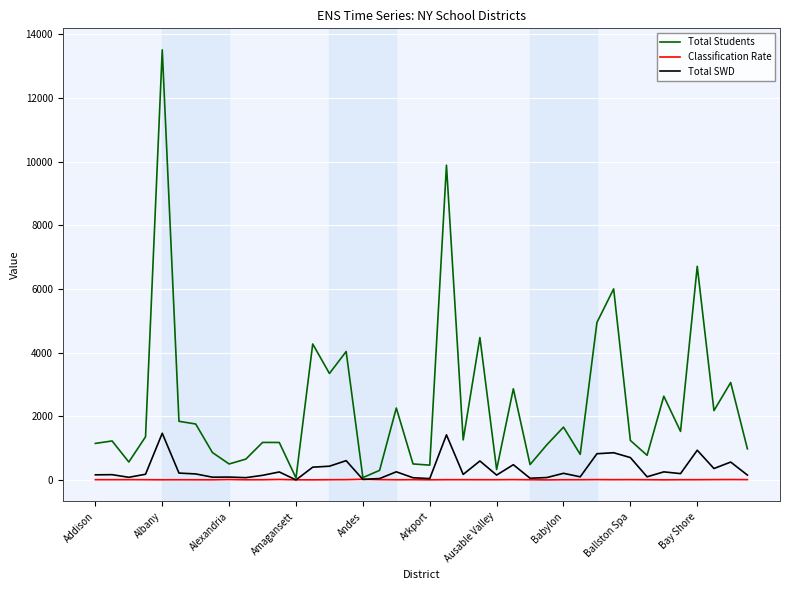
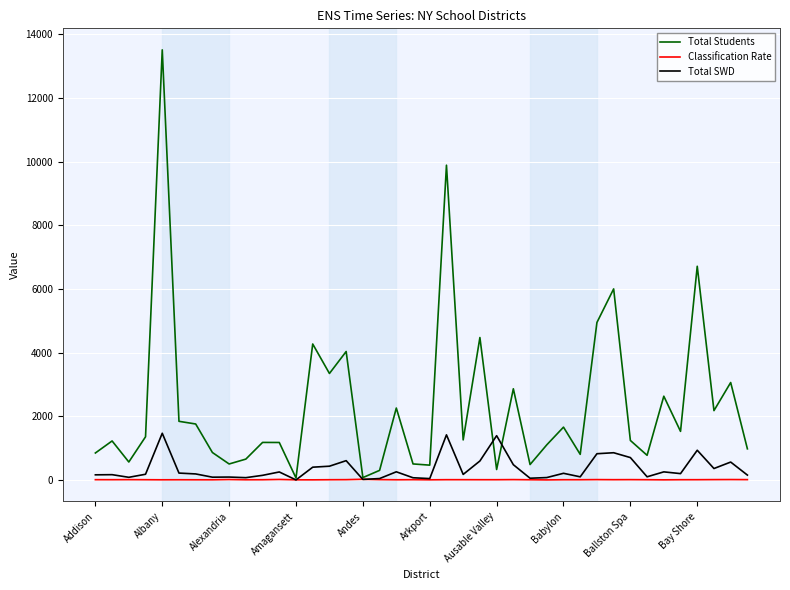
  {
    "Total Students": {
-     "Addison": 1200,
+     "Addison": 900,
      "Albany": 13500,
      "Alexandria": 500,
      "Arkport": 500,
      "Ausable Valley": 300,
      "Babylon": 1700,
      "Ballston Spa": 1200,
      "Bay Shore": 6700
    },
    "Classification Rate": {
      "Addison": 0,
      "Albany": 0,
      "Ausable Valley": 0,
      "Babylon": 0,
      "Ballston Spa": 0,
      "Bay Shore": 0
    },
    "Total SWD": {
      "Addison": 200,
      "Albany": 1500,
-     "Ausable Valley": 200,
+     "Ausable Valley": 1400,
      "Babylon": 200,
      "Ballston Spa": 700,
      "Bay Shore": 900
    }
  }
